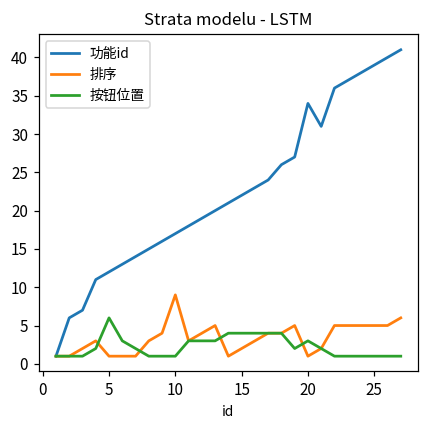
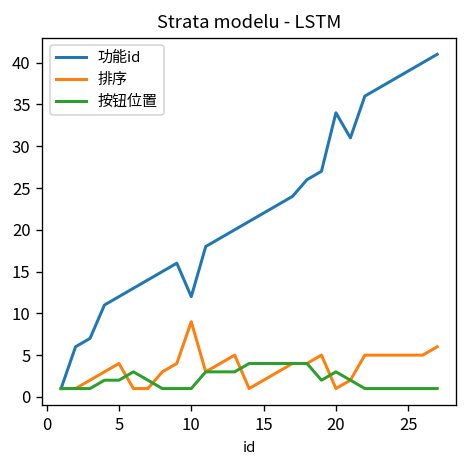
  {
    "功能id": {
      "5": 12,
-     "10": 17,
+     "10": 12,
      "15": 22,
      "20": 34,
      "25": 39
    },
    "排序": {
-     "5": 1,
+     "5": 4,
      "10": 9,
      "15": 2,
      "20": 1,
      "25": 5
    },
    "按钮位置": {
-     "5": 6,
+     "5": 2,
      "10": 1,
      "15": 4,
      "20": 3,
      "25": 1
    }
  }
